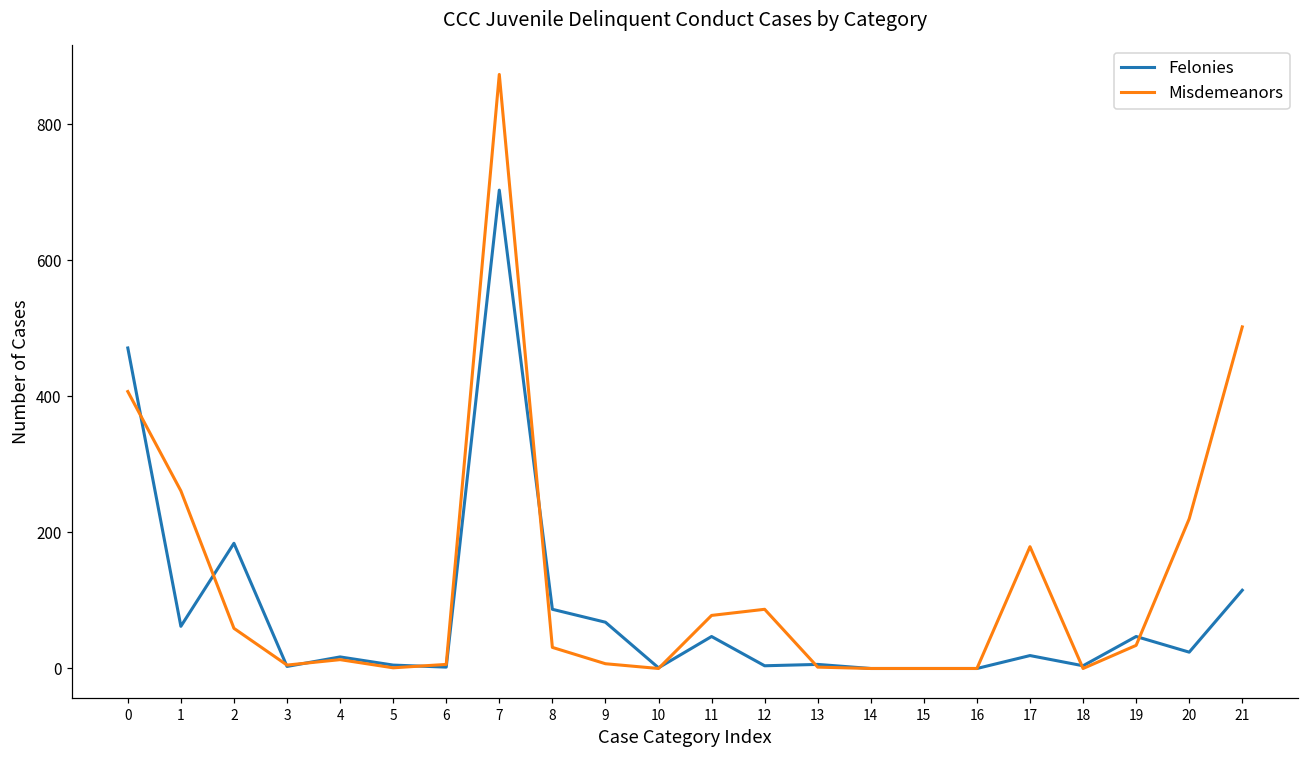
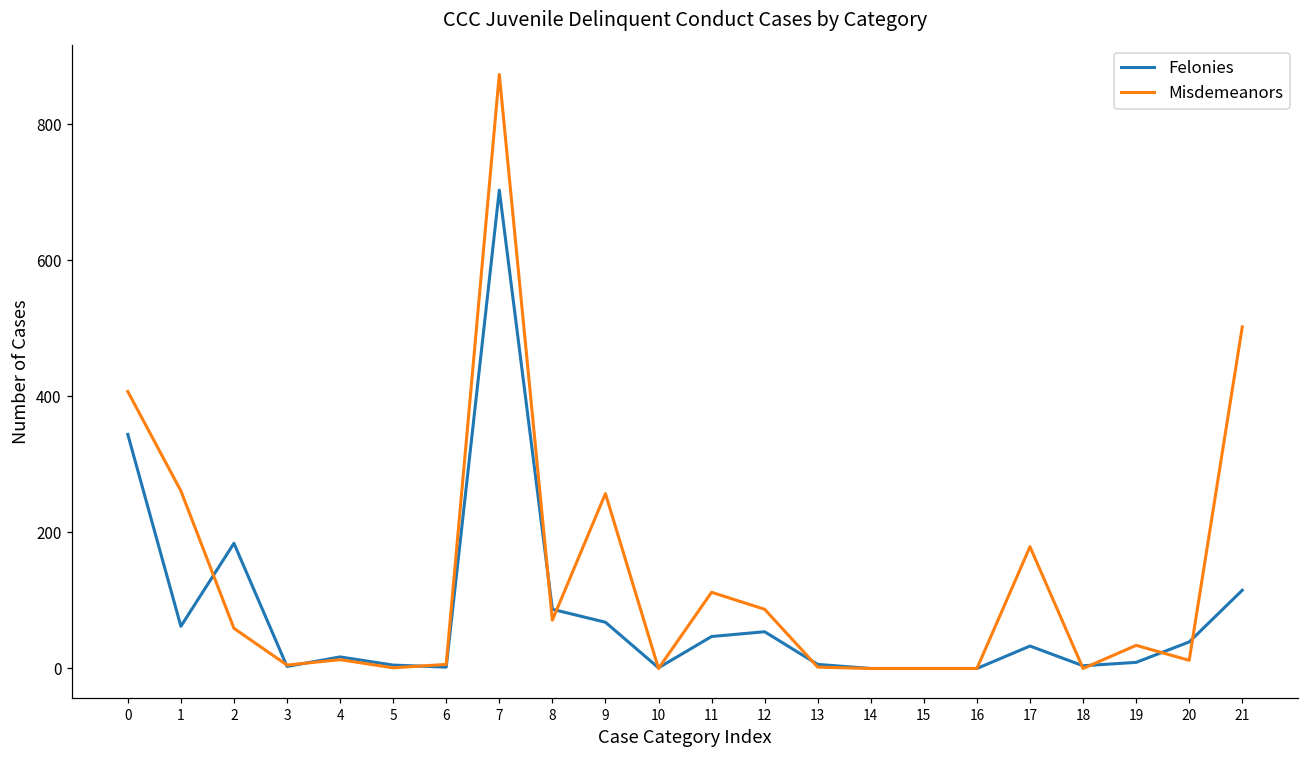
  {
    "Felonies": {
-     "0": 470,
+     "0": 340,
      "1": 60,
      "2": 180,
      "7": 700,
      "8": 90,
      "9": 70,
      "11": 50,
-     "12": 0,
-     "17": 20,
-     "19": 50,
-     "20": 20,
+     "12": 50,
+     "17": 30,
+     "19": 10,
+     "20": 40,
      "21": 120
    },
    "Misdemeanors": {
      "0": 410,
      "1": 260,
      "2": 60,
      "7": 870,
-     "8": 30,
-     "9": 10,
-     "11": 80,
+     "8": 70,
+     "9": 260,
+     "11": 110,
      "12": 90,
      "17": 180,
      "19": 30,
-     "20": 220,
+     "20": 10,
      "21": 500
    }
  }
